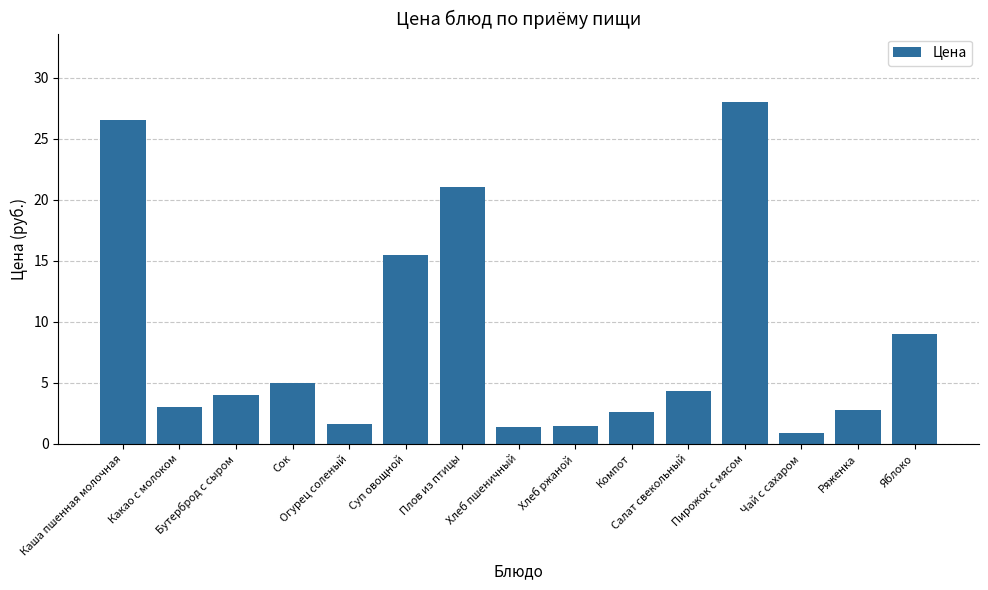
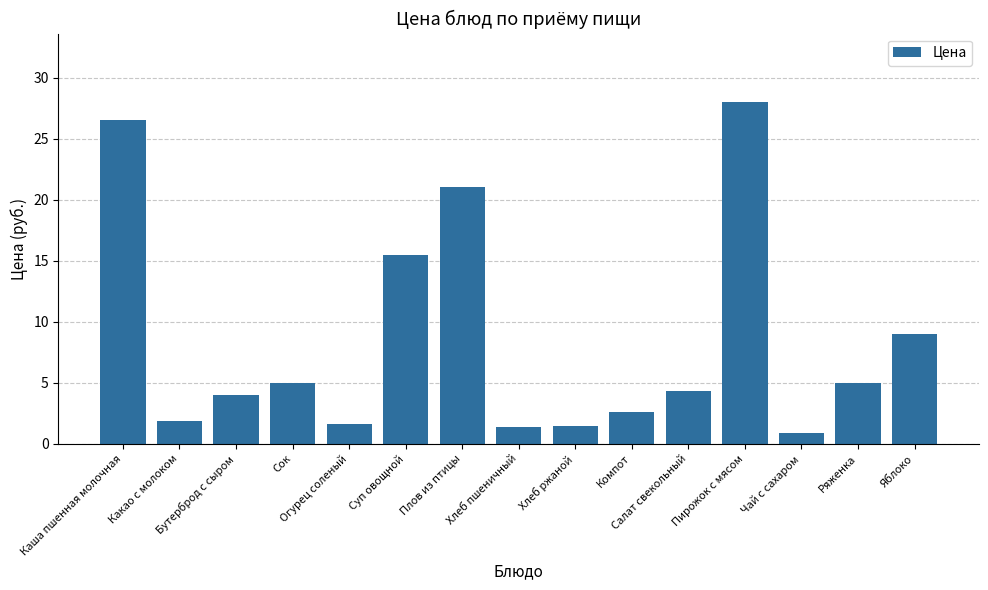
  {
    "Каша пшенная молочная": 26.5,
-   "Какао с молоком": 3.0,
+   "Какао с молоком": 1.9,
    "Бутерброд с сыром": 4.0,
    "Сок": 5.0,
    "Огурец соленый": 1.6,
    "Суп овощной": 15.5,
    "Плов из птицы": 21.0,
    "Хлеб пшеничный": 1.4,
    "Хлеб ржаной": 1.5,
    "Компот": 2.6,
    "Салат свекольный": 4.3,
    "Пирожок с мясом": 28.0,
    "Чай с сахаром": 0.9,
-   "Ряженка": 2.8,
+   "Ряженка": 5.0,
    "Яблоко": 9.0
  }
